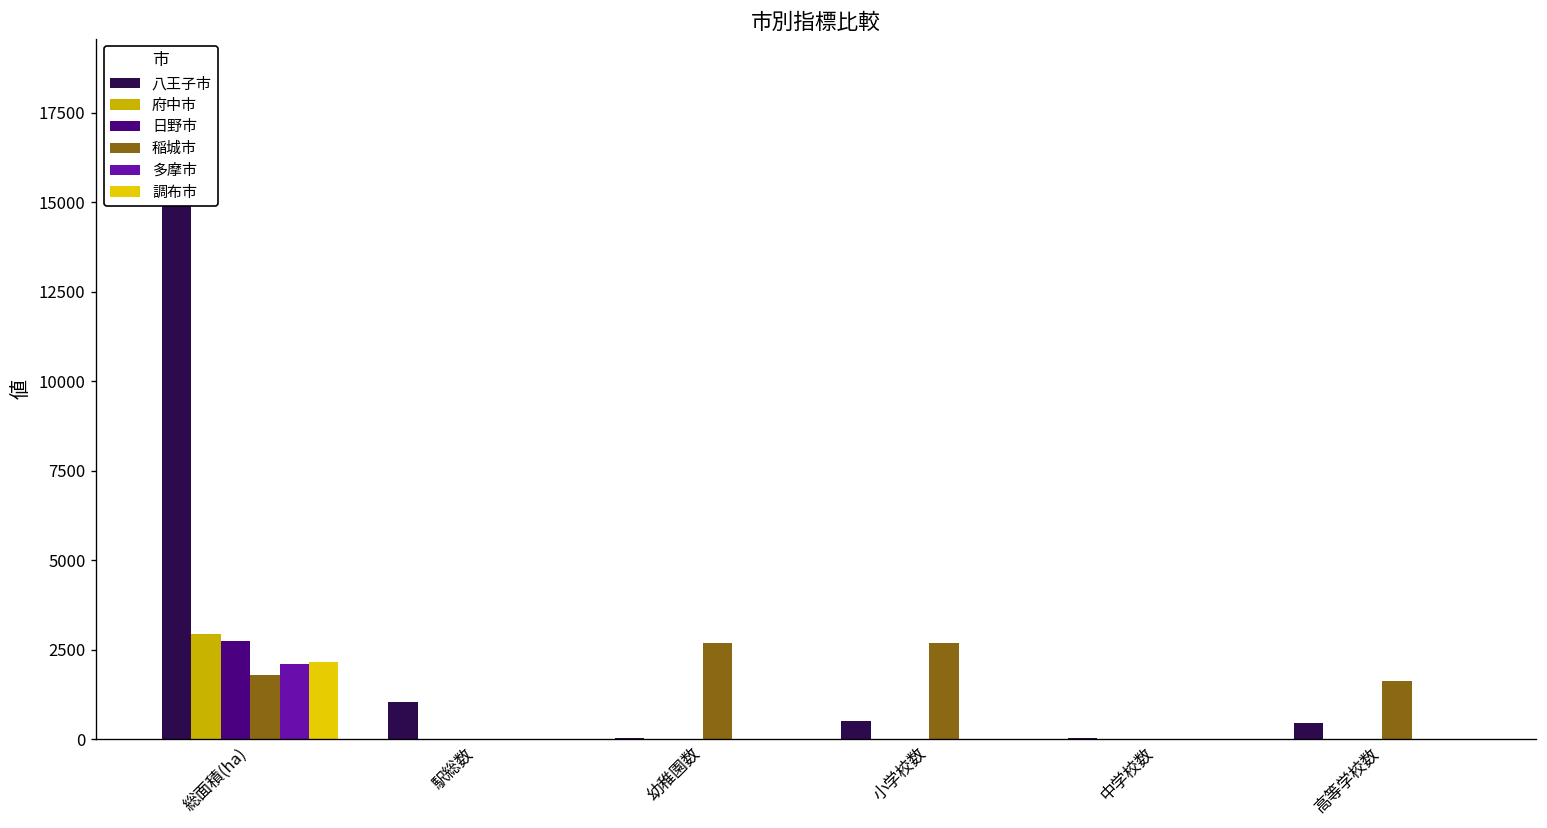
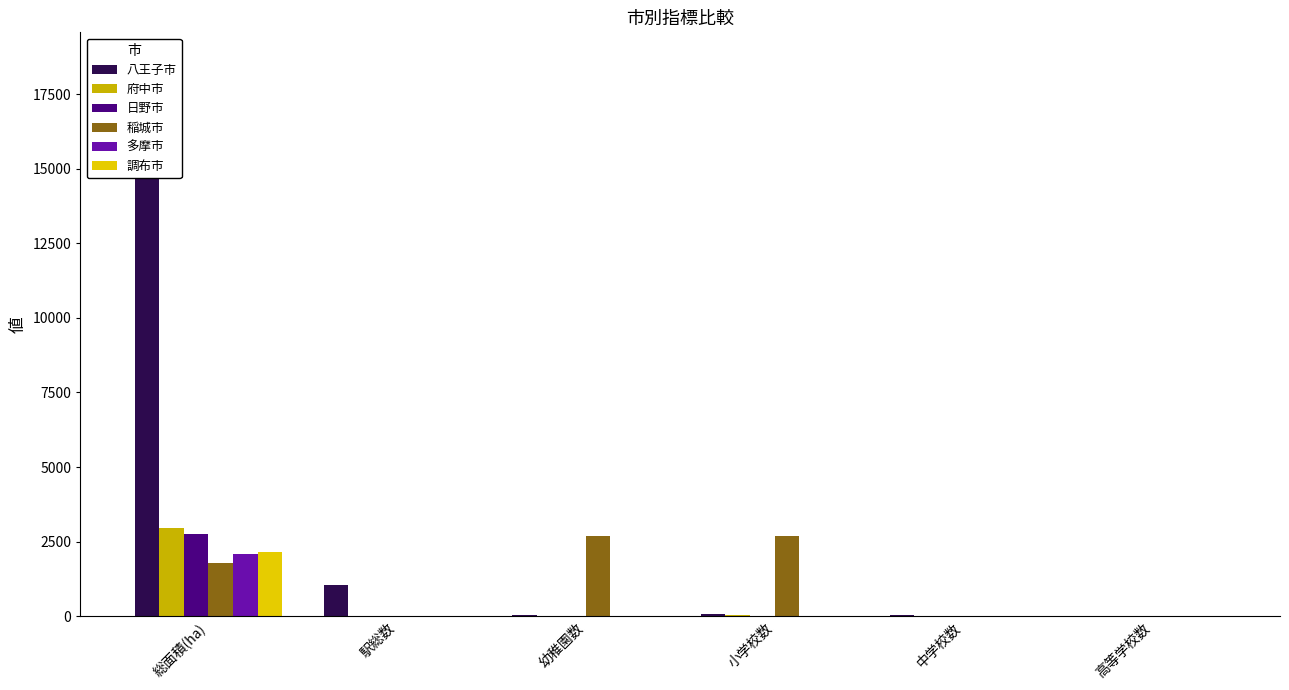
  {
    "八王子市": {
      "駅総数": 1100,
-     "小学校数": 500,
-     "高等学校数": 500
+     "小学校数": 100,
+     "高等学校数": 0
    },
    "稲城市": {
      "総面積(ha)": 1800,
      "幼稚園数": 2700,
      "小学校数": 2700,
-     "高等学校数": 1600
+     "高等学校数": 0
    }
  }
